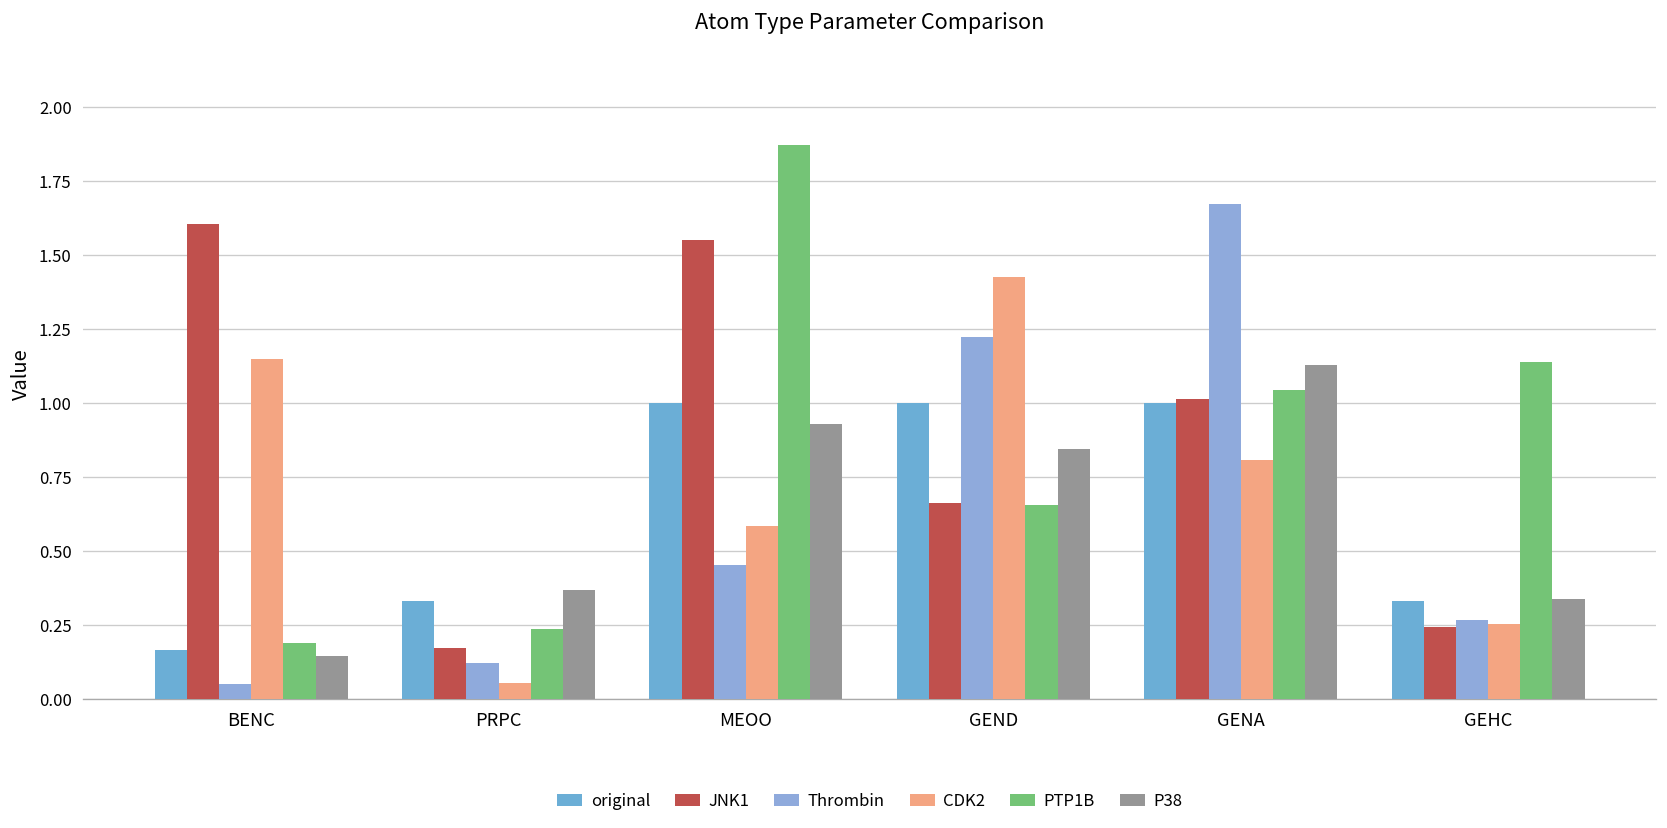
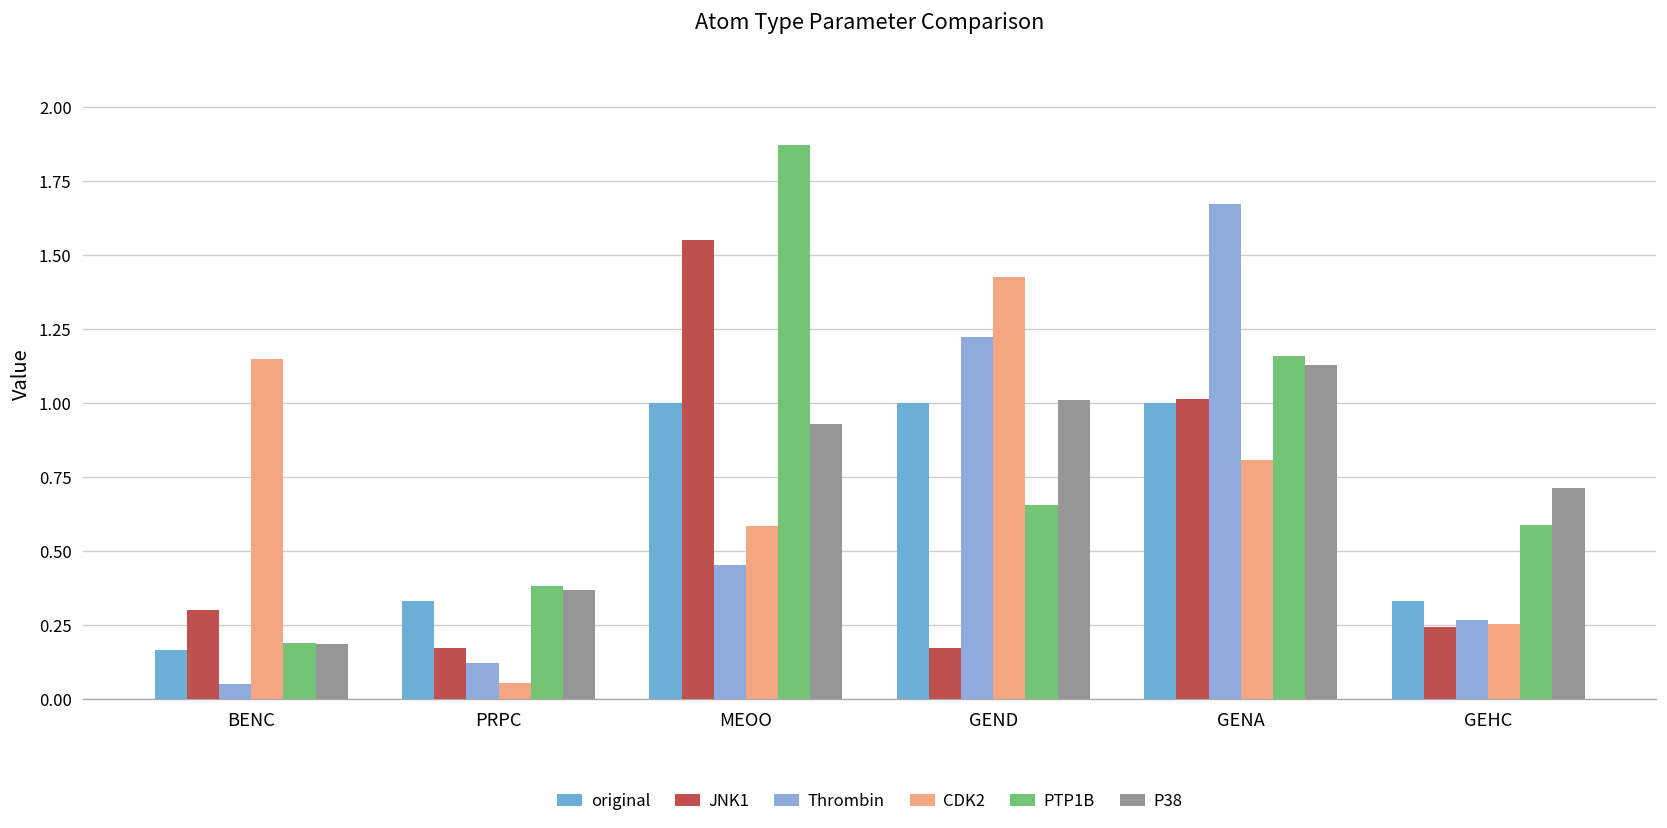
  {
    "JNK1": {
-     "BENC": 1.61,
+     "BENC": 0.30,
      "PRPC": 0.17,
      "MEOO": 1.55,
-     "GEND": 0.66,
+     "GEND": 0.17,
      "GENA": 1.01,
      "GEHC": 0.24
    },
    "CDK2": {
      "BENC": 1.15,
      "PRPC": 0.06,
      "MEOO": 0.59,
      "GEND": 1.43,
      "GENA": 0.81,
      "GEHC": 0.26
    },
    "PTP1B": {
      "BENC": 0.19,
-     "PRPC": 0.24,
+     "PRPC": 0.38,
      "MEOO": 1.87,
      "GEND": 0.66,
-     "GENA": 1.04,
-     "GEHC": 1.14
+     "GENA": 1.16,
+     "GEHC": 0.59
    },
    "P38": {
-     "BENC": 0.15,
+     "BENC": 0.19,
      "PRPC": 0.37,
      "MEOO": 0.93,
-     "GEND": 0.85,
+     "GEND": 1.01,
      "GENA": 1.13,
-     "GEHC": 0.34
+     "GEHC": 0.71
    }
  }
